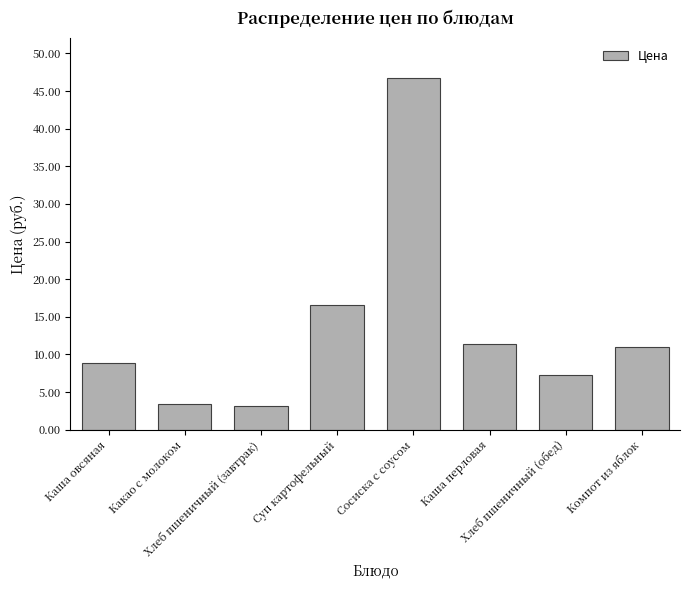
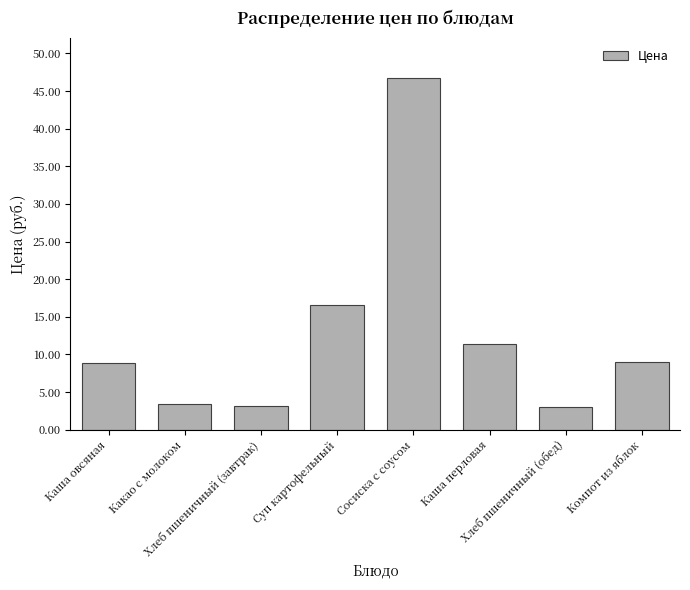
  {
    "Каша овсяная": 9,
    "Какао с молоком": 3,
    "Хлеб пшеничный (завтрак)": 3,
    "Суп картофельный": 17,
    "Сосиска с соусом": 47,
    "Каша перловая": 11,
-   "Хлеб пшеничный (обед)": 7,
-   "Компот из яблок": 11
+   "Хлеб пшеничный (обед)": 3,
+   "Компот из яблок": 9
  }
